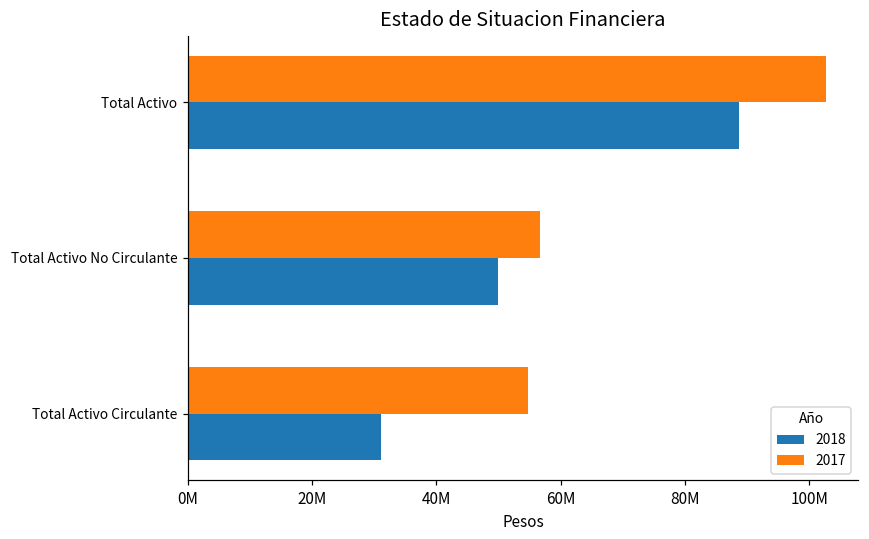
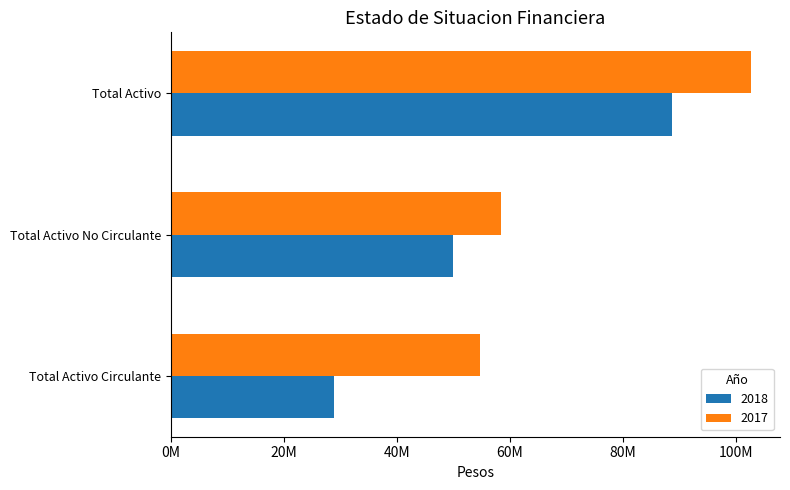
  {
    "2018": {
      "Total Activo": 89000000,
      "Total Activo No Circulante": 50000000,
-     "Total Activo Circulante": 31000000
+     "Total Activo Circulante": 29000000
    },
    "2017": {
      "Total Activo": 103000000,
-     "Total Activo No Circulante": 57000000,
+     "Total Activo No Circulante": 58000000,
      "Total Activo Circulante": 55000000
    }
  }
